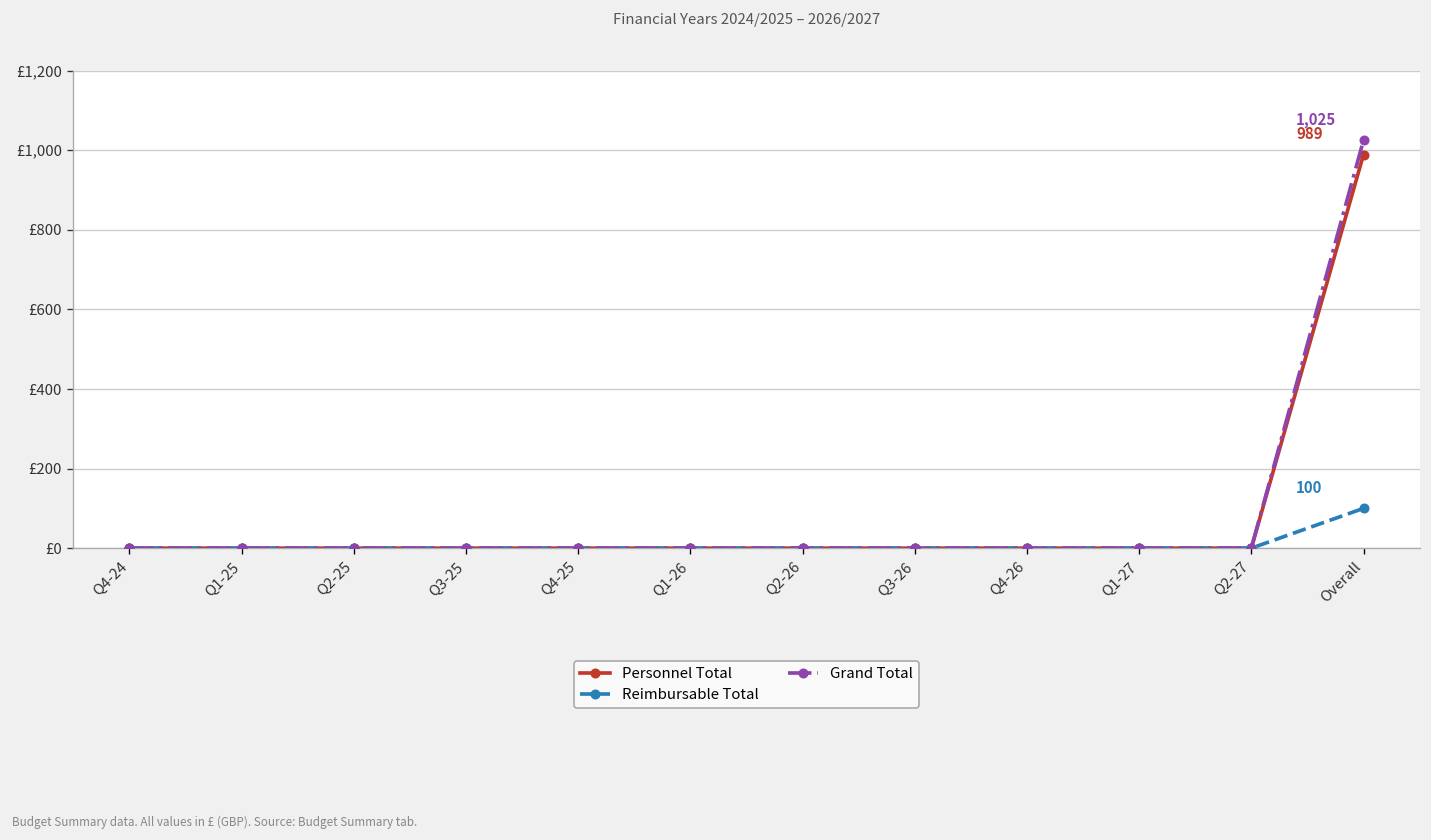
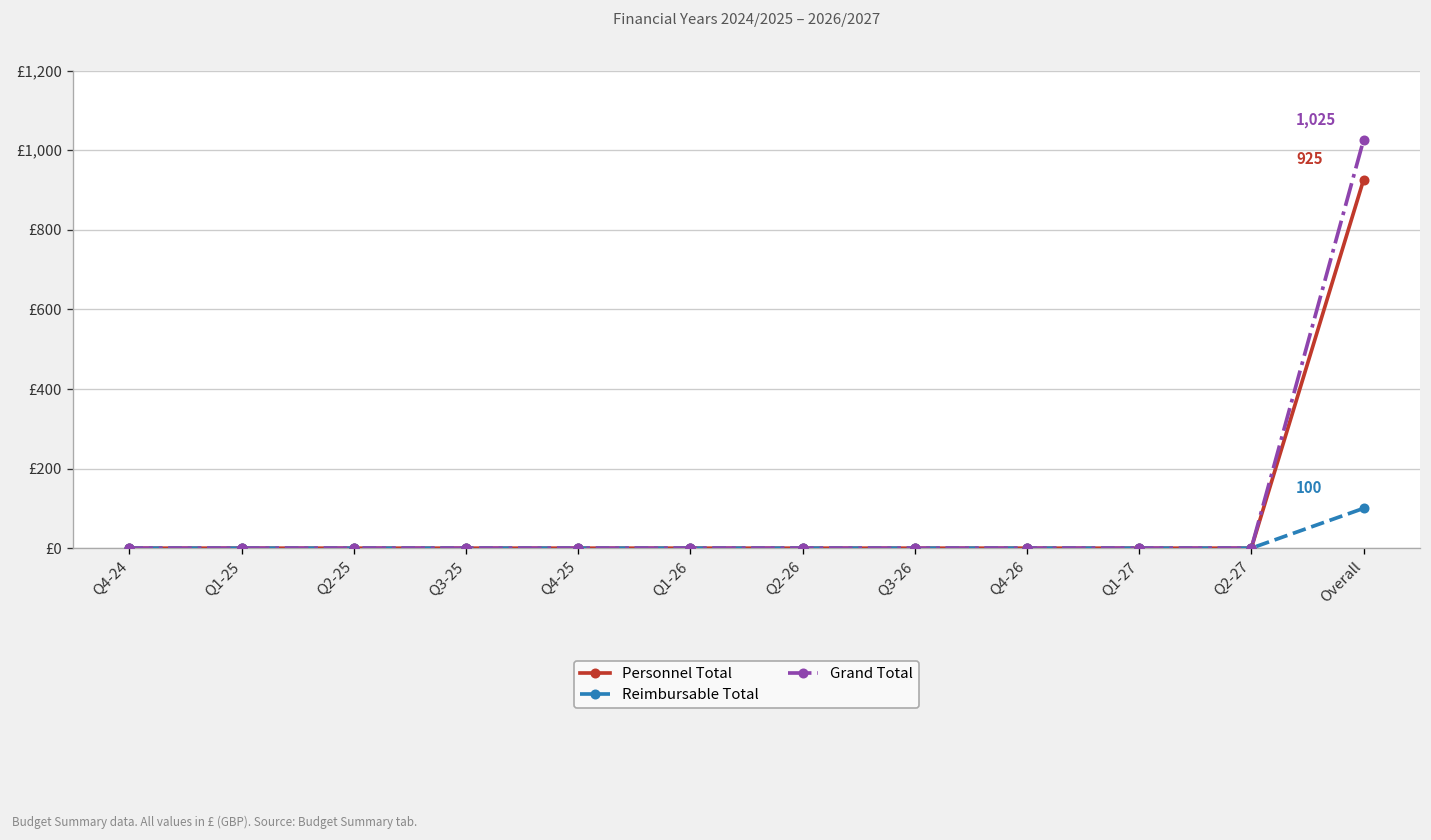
  {
    "Personnel Total": {
-     "Overall": "989"
+     "Overall": "925"
    },
    "Reimbursable Total": {
      "Overall": "£100"
    },
    "Grand Total": {
      "Overall": "1,025"
    }
  }
